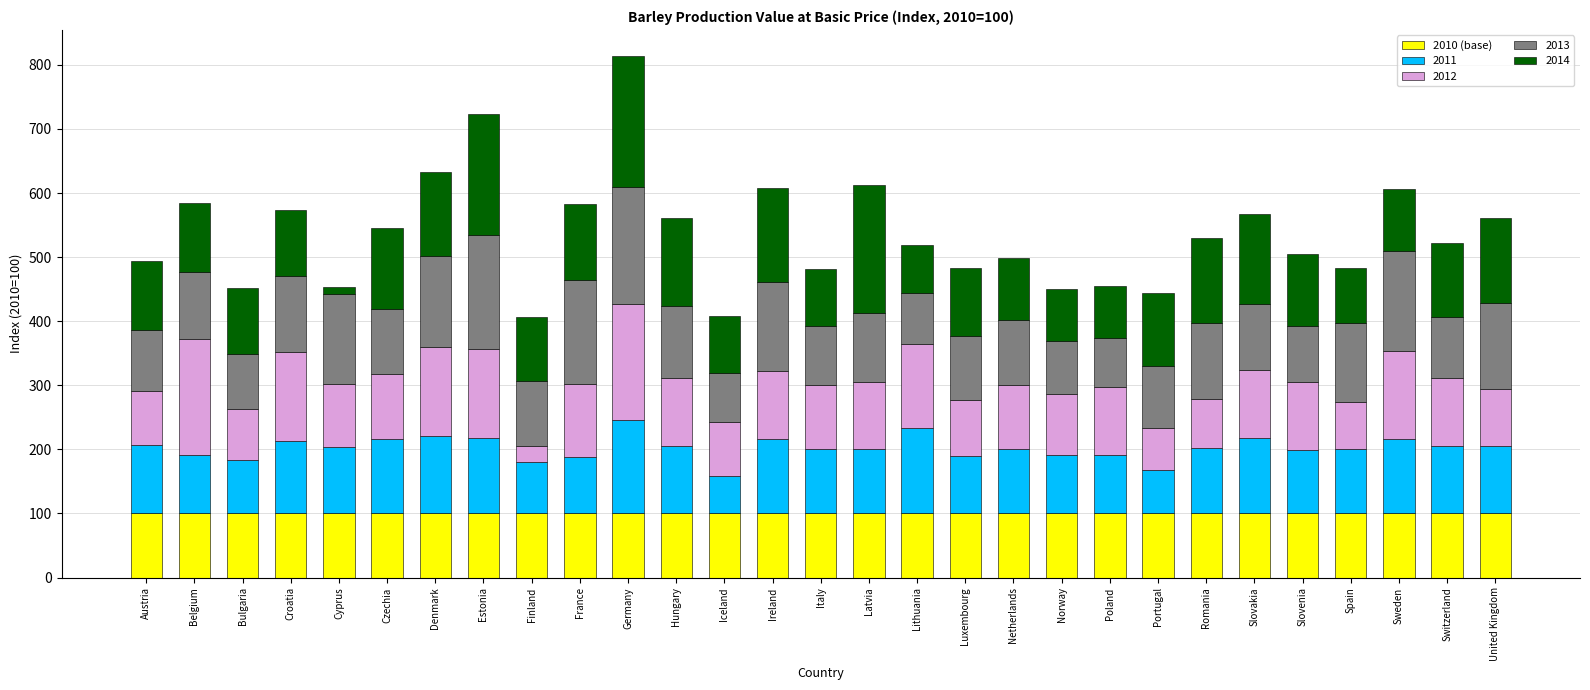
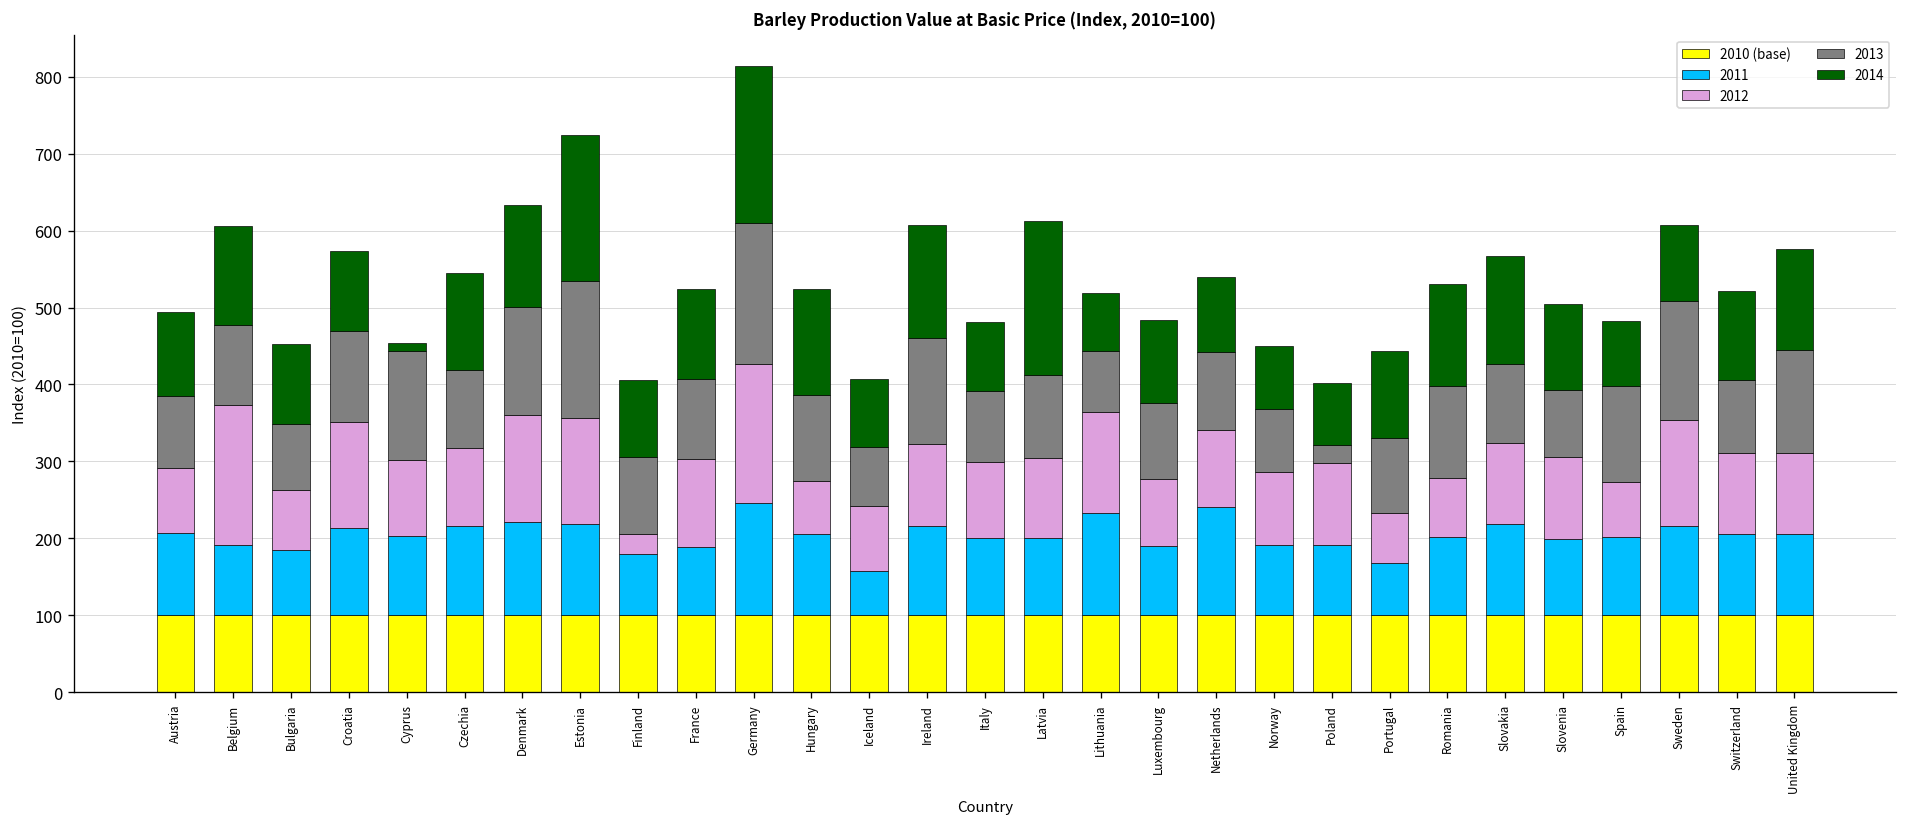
  {
    "2010 (base)": {
      "Austria": 100,
      "Belgium": 100,
      "Bulgaria": 100,
      "Croatia": 100,
      "Cyprus": 100,
      "Czechia": 100,
      "Denmark": 100,
      "Estonia": 100,
      "Finland": 100,
      "France": 100,
      "Germany": 100,
      "Hungary": 100,
      "Iceland": 100,
      "Ireland": 100,
      "Italy": 100,
      "Latvia": 100,
      "Lithuania": 100,
      "Luxembourg": 100,
      "Netherlands": 100,
      "Norway": 100,
      "Poland": 100,
      "Portugal": 100,
      "Romania": 100,
      "Slovakia": 100,
      "Slovenia": 100,
      "Spain": 100,
      "Sweden": 100,
      "Switzerland": 100,
      "United Kingdom": 100
    },
    "2011": {
      "Austria": 110,
      "Belgium": 90,
      "Bulgaria": 80,
      "Croatia": 110,
      "Cyprus": 100,
      "Czechia": 120,
      "Denmark": 120,
      "Estonia": 120,
      "Finland": 80,
      "France": 90,
      "Germany": 150,
      "Hungary": 110,
      "Iceland": 60,
      "Ireland": 120,
      "Italy": 100,
      "Latvia": 100,
      "Lithuania": 130,
      "Luxembourg": 90,
-     "Netherlands": 100,
+     "Netherlands": 140,
      "Norway": 90,
      "Poland": 90,
      "Portugal": 70,
      "Romania": 100,
      "Slovakia": 120,
      "Slovenia": 100,
      "Spain": 100,
      "Sweden": 120,
      "Switzerland": 110,
      "United Kingdom": 110
    },
    "2012": {
      "Austria": 80,
      "Belgium": 180,
      "Bulgaria": 80,
      "Croatia": 140,
      "Cyprus": 100,
      "Czechia": 100,
      "Denmark": 140,
      "Estonia": 140,
      "Finland": 30,
      "France": 110,
      "Germany": 180,
-     "Hungary": 110,
+     "Hungary": 70,
      "Iceland": 80,
      "Ireland": 110,
      "Italy": 100,
      "Latvia": 100,
      "Lithuania": 130,
      "Luxembourg": 90,
      "Netherlands": 100,
      "Norway": 100,
      "Poland": 110,
      "Portugal": 60,
      "Romania": 80,
      "Slovakia": 110,
      "Slovenia": 110,
      "Spain": 70,
      "Sweden": 140,
      "Switzerland": 110,
-     "United Kingdom": 90
+     "United Kingdom": 110
    },
    "2013": {
      "Austria": 90,
      "Belgium": 100,
      "Bulgaria": 90,
      "Croatia": 120,
      "Cyprus": 140,
      "Czechia": 100,
      "Denmark": 140,
      "Estonia": 180,
      "Finland": 100,
-     "France": 160,
+     "France": 100,
      "Germany": 180,
      "Hungary": 110,
      "Iceland": 80,
      "Ireland": 140,
      "Italy": 90,
      "Latvia": 110,
      "Lithuania": 80,
      "Luxembourg": 100,
      "Netherlands": 100,
      "Norway": 80,
-     "Poland": 80,
+     "Poland": 20,
      "Portugal": 100,
      "Romania": 120,
      "Slovakia": 100,
      "Slovenia": 90,
      "Spain": 120,
      "Sweden": 160,
      "Switzerland": 90,
      "United Kingdom": 130
    },
    "2014": {
      "Austria": 110,
-     "Belgium": 110,
+     "Belgium": 130,
      "Bulgaria": 100,
      "Croatia": 100,
      "Cyprus": 10,
      "Czechia": 130,
      "Denmark": 130,
      "Estonia": 190,
      "Finland": 100,
      "France": 120,
      "Germany": 200,
      "Hungary": 140,
      "Iceland": 90,
      "Ireland": 150,
      "Italy": 90,
      "Latvia": 200,
      "Lithuania": 70,
      "Luxembourg": 110,
      "Netherlands": 100,
      "Norway": 80,
      "Poland": 80,
      "Portugal": 110,
      "Romania": 130,
      "Slovakia": 140,
      "Slovenia": 110,
      "Spain": 90,
      "Sweden": 100,
      "Switzerland": 120,
      "United Kingdom": 130
    }
  }
